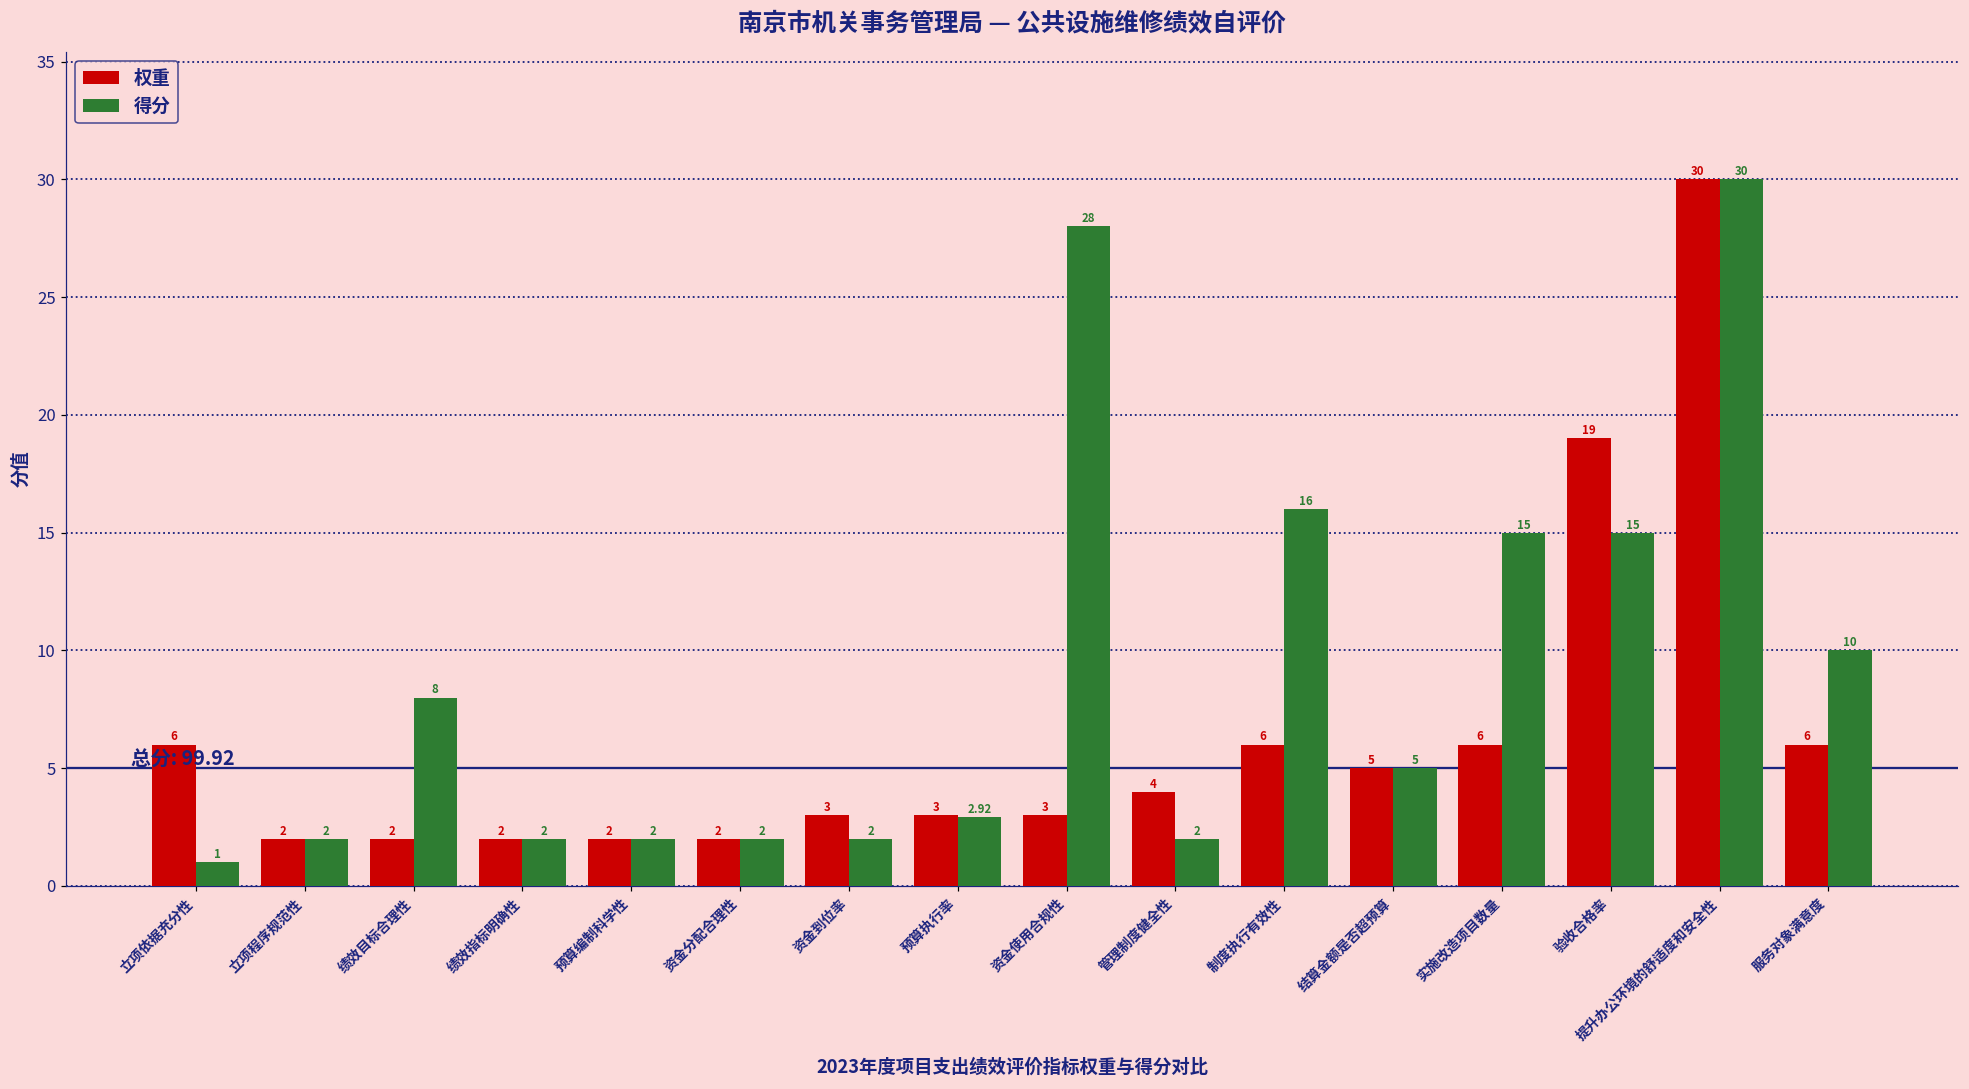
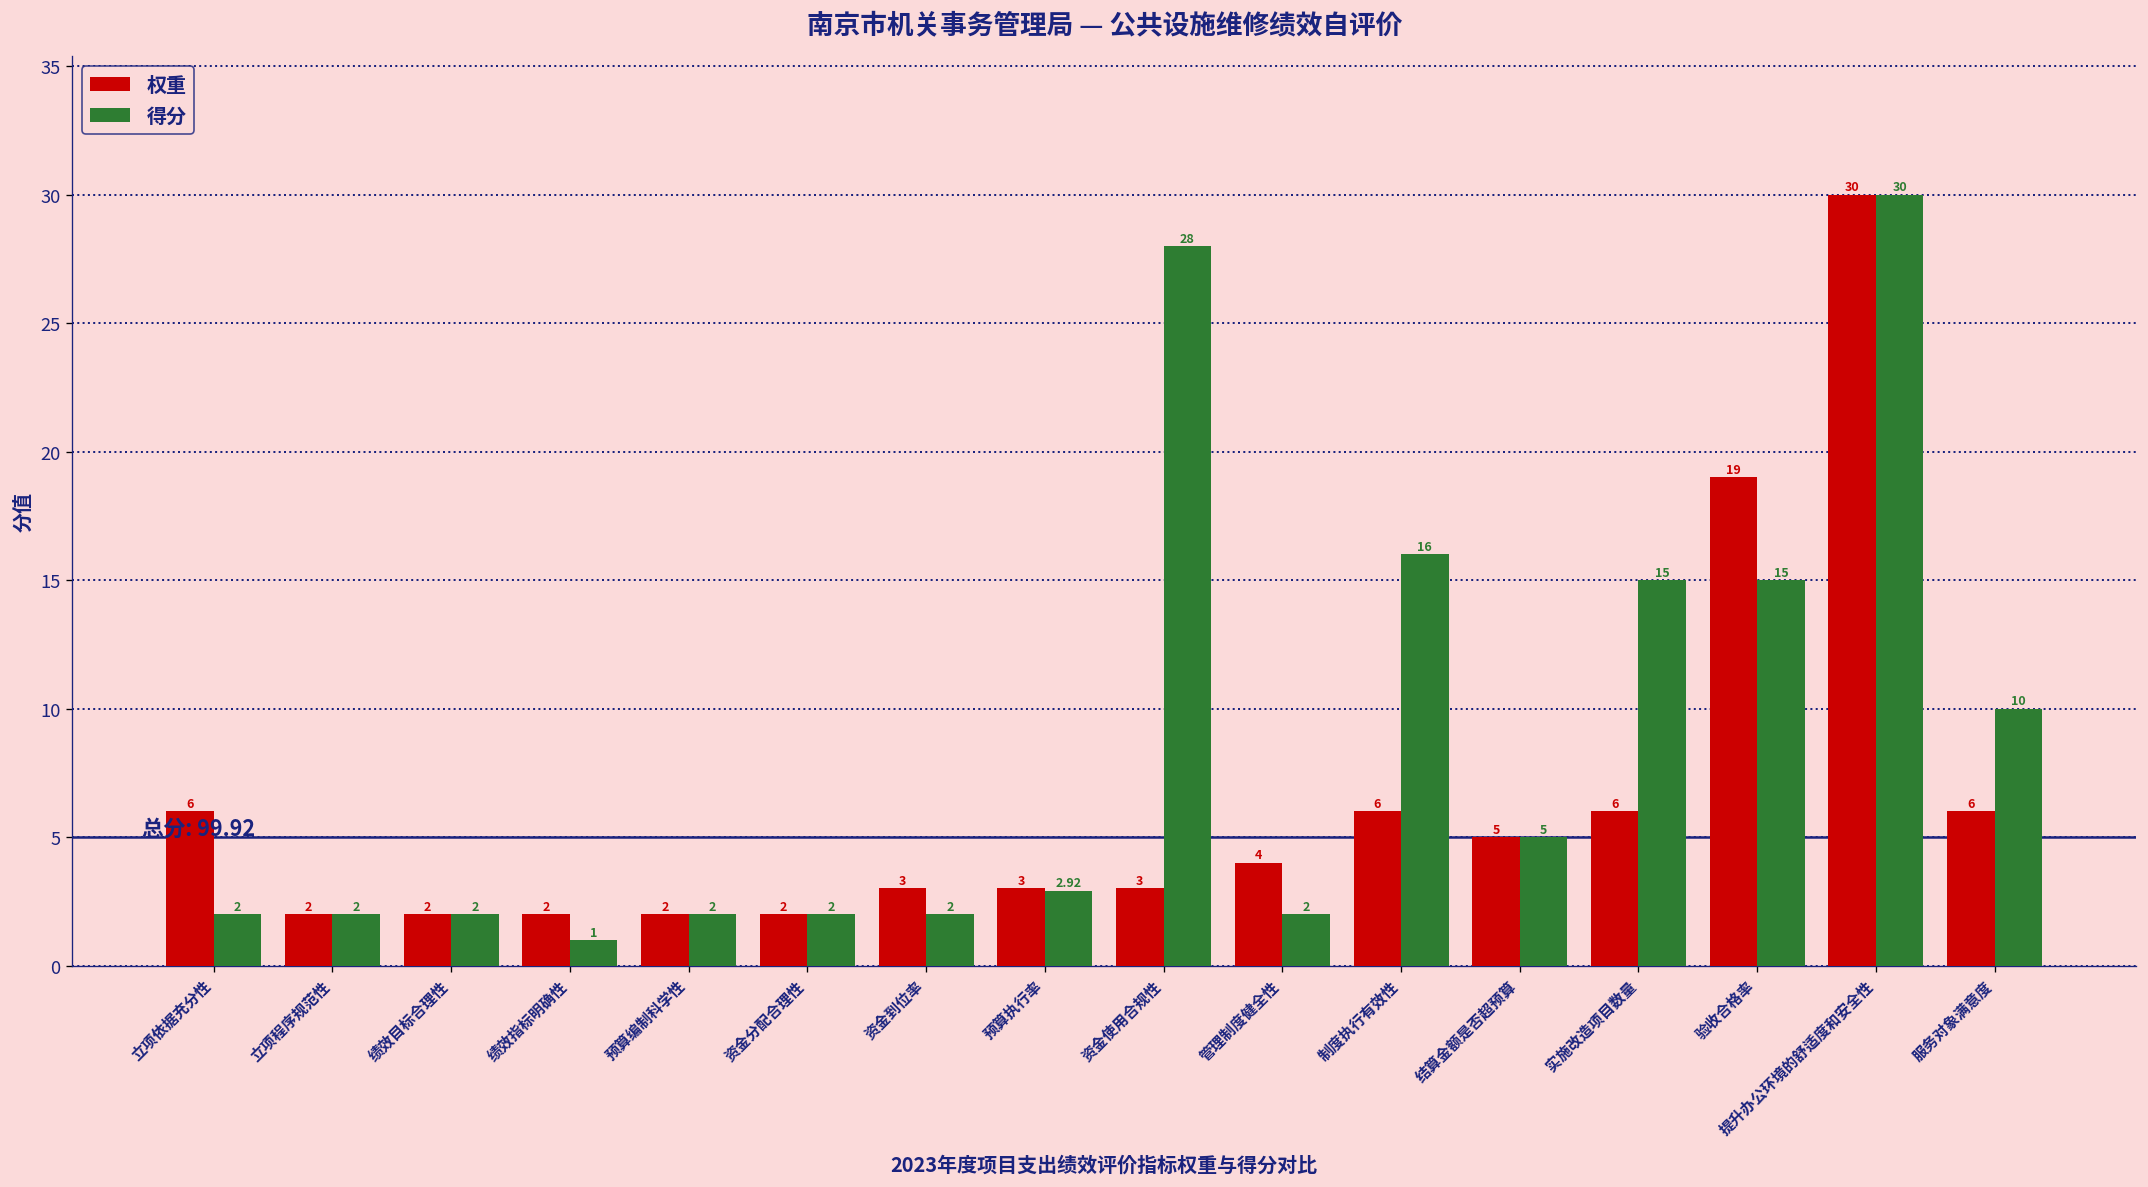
  {
    "权重": {
      "立项依据充分性": 6,
      "立项程序规范性": 2,
      "绩效目标合理性": 2,
      "绩效指标明确性": 2,
      "预算编制科学性": 2,
      "资金分配合理性": 2,
      "资金到位率": 3,
      "预算执行率": 3,
      "资金使用合规性": 3,
      "管理制度健全性": 4,
      "制度执行有效性": 6,
      "结算金额是否超预算": 5,
      "实施改造项目数量": 6,
      "验收合格率": 19,
      "提升办公环境的舒适度和安全性": 30,
      "服务对象满意度": 6
    },
    "得分": {
-     "立项依据充分性": 1,
+     "立项依据充分性": 2,
      "立项程序规范性": 2,
-     "绩效目标合理性": 8,
-     "绩效指标明确性": 2,
+     "绩效目标合理性": 2,
+     "绩效指标明确性": 1,
      "预算编制科学性": 2,
      "资金分配合理性": 2,
      "资金到位率": 2,
      "预算执行率": 2.92,
      "资金使用合规性": 28,
      "管理制度健全性": 2,
      "制度执行有效性": 16,
      "结算金额是否超预算": 5,
      "实施改造项目数量": 15,
      "验收合格率": 15,
      "提升办公环境的舒适度和安全性": 30,
      "服务对象满意度": 10
    }
  }
